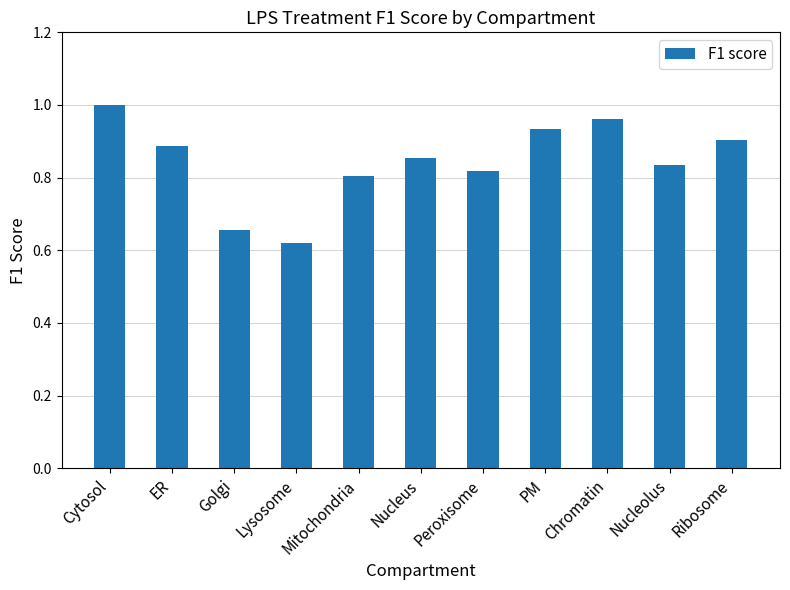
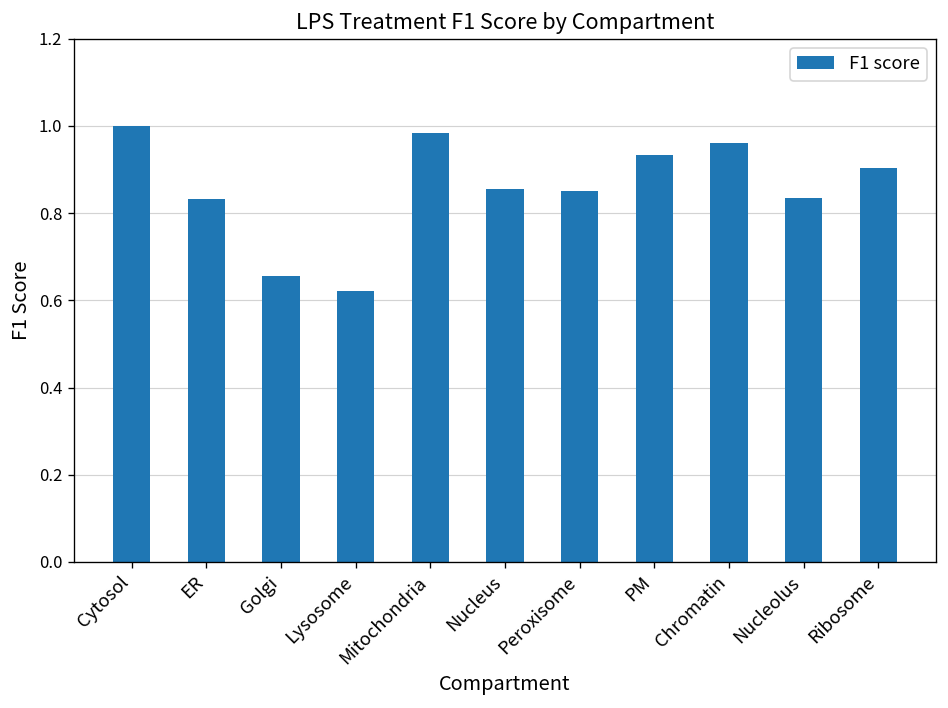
  {
    "Cytosol": 1.00,
-   "ER": 0.89,
+   "ER": 0.83,
    "Golgi": 0.66,
    "Lysosome": 0.62,
-   "Mitochondria": 0.81,
+   "Mitochondria": 0.99,
    "Nucleus": 0.86,
-   "Peroxisome": 0.82,
+   "Peroxisome": 0.85,
    "PM": 0.93,
    "Chromatin": 0.96,
    "Nucleolus": 0.84,
    "Ribosome": 0.90
  }
